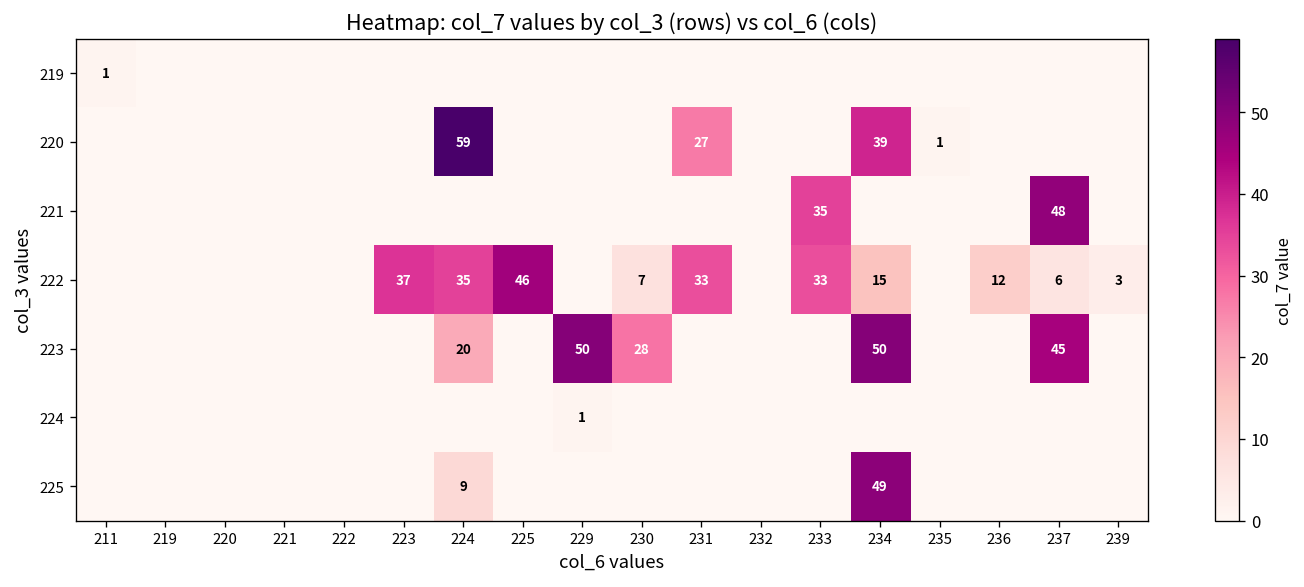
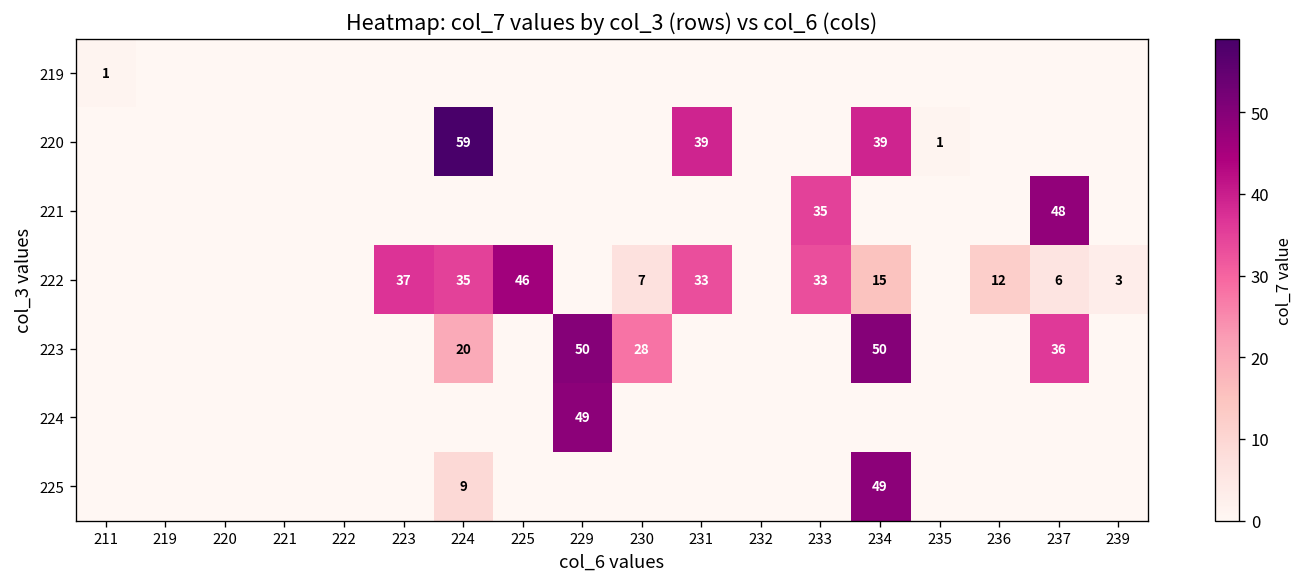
  {
    "219": {
      "211": 1
    },
    "220": {
      "224": 59,
-     "231": 27,
+     "231": 39,
      "234": 39,
      "235": 1
    },
    "221": {
      "233": 35,
      "237": 48
    },
    "222": {
      "223": 37,
      "224": 35,
      "225": 46,
      "230": 7,
      "231": 33,
      "233": 33,
      "234": 15,
      "236": 12,
      "237": 6,
      "239": 3
    },
    "223": {
      "224": 20,
      "229": 50,
      "230": 28,
      "234": 50,
-     "237": 45
+     "237": 36
    },
    "224": {
-     "229": 1
+     "229": 49
    },
    "225": {
      "224": 9,
      "234": 49
    }
  }
